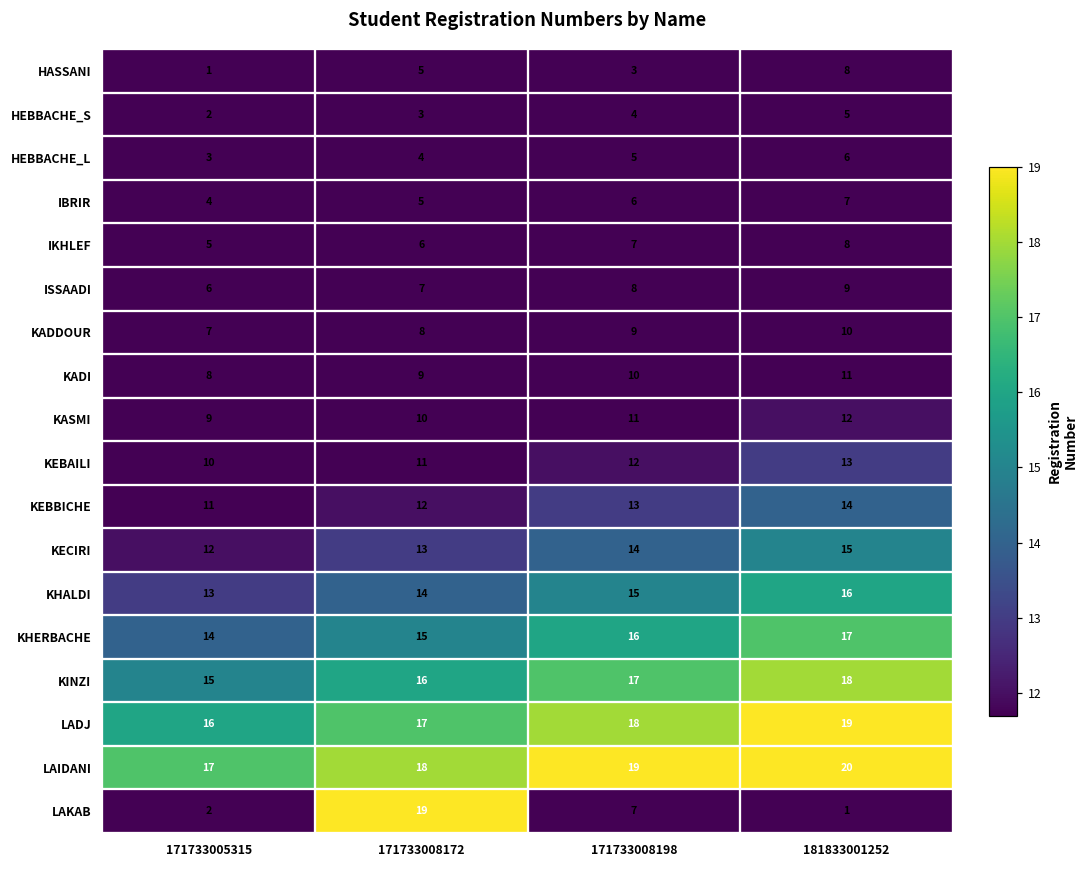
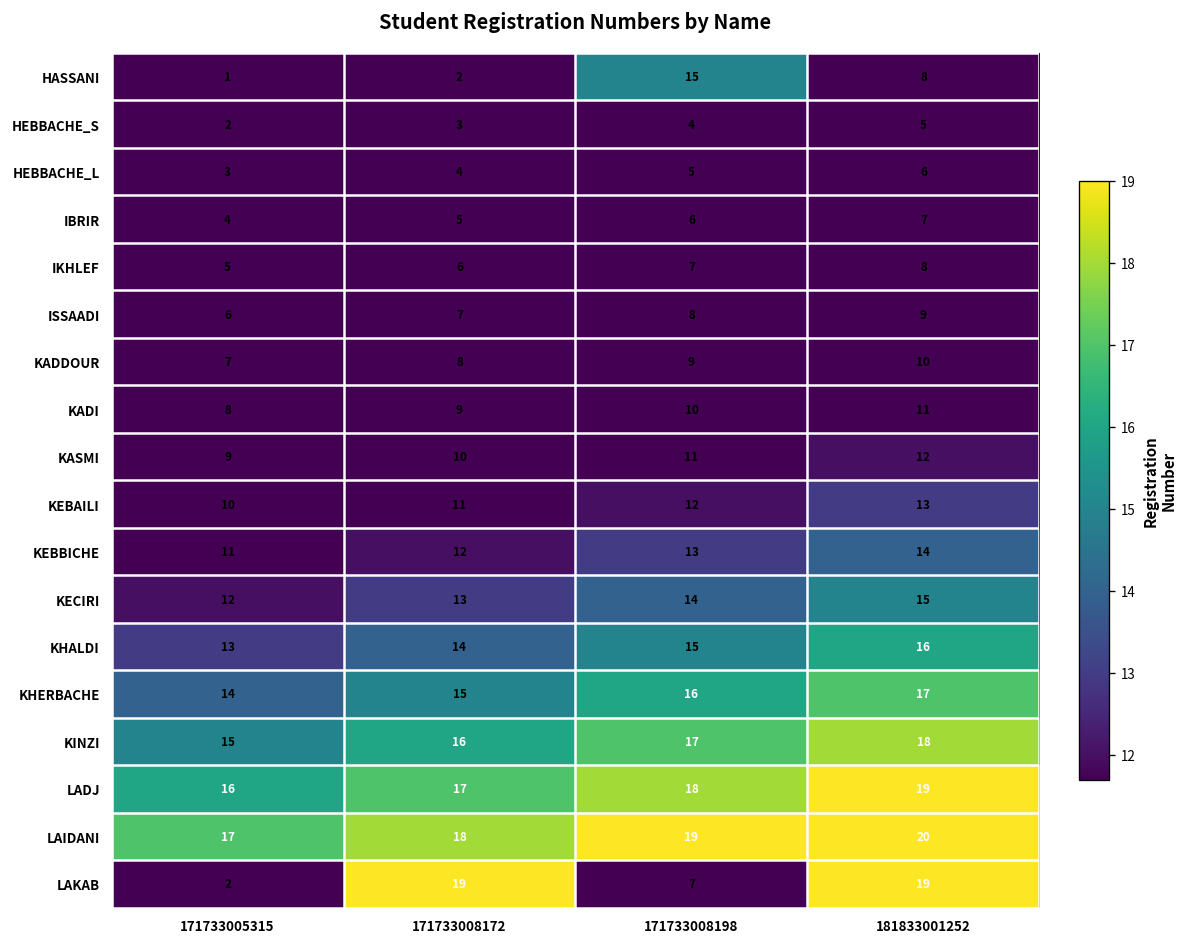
  {
    "HASSANI": {
      "171733005315": 1,
-     "171733008172": 5,
-     "171733008198": 3,
+     "171733008172": 2,
+     "171733008198": 15,
      "181833001252": 8
    },
    "HEBBACHE_S": {
      "171733005315": 2,
      "171733008172": 3,
      "171733008198": 4,
      "181833001252": 5
    },
    "HEBBACHE_L": {
      "171733005315": 3,
      "171733008172": 4,
      "171733008198": 5,
      "181833001252": 6
    },
    "IBRIR": {
      "171733005315": 4,
      "171733008172": 5,
      "171733008198": 6,
      "181833001252": 7
    },
    "IKHLEF": {
      "171733005315": 5,
      "171733008172": 6,
      "171733008198": 7,
      "181833001252": 8
    },
    "ISSAADI": {
      "171733005315": 6,
      "171733008172": 7,
      "171733008198": 8,
      "181833001252": 9
    },
    "KADDOUR": {
      "171733005315": 7,
      "171733008172": 8,
      "171733008198": 9,
      "181833001252": 10
    },
    "KADI": {
      "171733005315": 8,
      "171733008172": 9,
      "171733008198": 10,
      "181833001252": 11
    },
    "KASMI": {
      "171733005315": 9,
      "171733008172": 10,
      "171733008198": 11,
      "181833001252": 12
    },
    "KEBAILI": {
      "171733005315": 10,
      "171733008172": 11,
      "171733008198": 12,
      "181833001252": 13
    },
    "KEBBICHE": {
      "171733005315": 11,
      "171733008172": 12,
      "171733008198": 13,
      "181833001252": 14
    },
    "KECIRI": {
      "171733005315": 12,
      "171733008172": 13,
      "171733008198": 14,
      "181833001252": 15
    },
    "KHALDI": {
      "171733005315": 13,
      "171733008172": 14,
      "171733008198": 15,
      "181833001252": 16
    },
    "KHERBACHE": {
      "171733005315": 14,
      "171733008172": 15,
      "171733008198": 16,
      "181833001252": 17
    },
    "KINZI": {
      "171733005315": 15,
      "171733008172": 16,
      "171733008198": 17,
      "181833001252": 18
    },
    "LADJ": {
      "171733005315": 16,
      "171733008172": 17,
      "171733008198": 18,
      "181833001252": 19
    },
    "LAIDANI": {
      "171733005315": 17,
      "171733008172": 18,
      "171733008198": 19,
      "181833001252": 20
    },
    "LAKAB": {
      "171733005315": 2,
      "171733008172": 19,
      "171733008198": 7,
-     "181833001252": 1
+     "181833001252": 19
    }
  }
